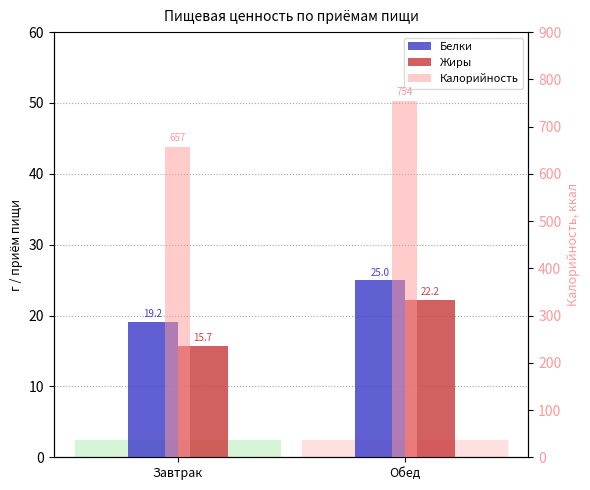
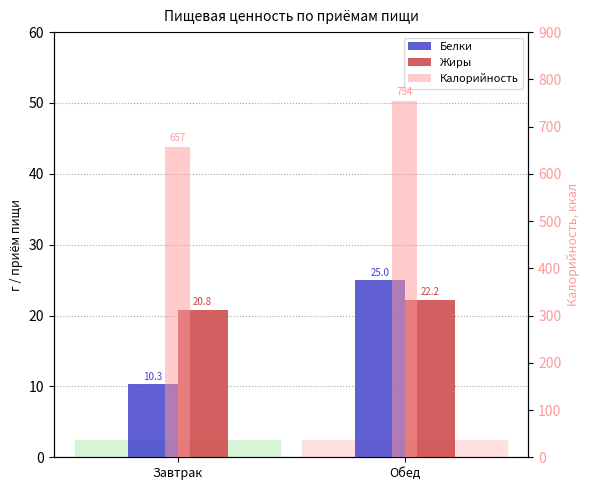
  {
    "Белки": {
-     "Завтрак": 19.2,
+     "Завтрак": 10.3,
      "Обед": 25.0
    },
    "Жиры": {
-     "Завтрак": 15.7,
+     "Завтрак": 20.8,
      "Обед": 22.2
    },
    "Калорийность": {
      "Завтрак": 657
    }
  }
